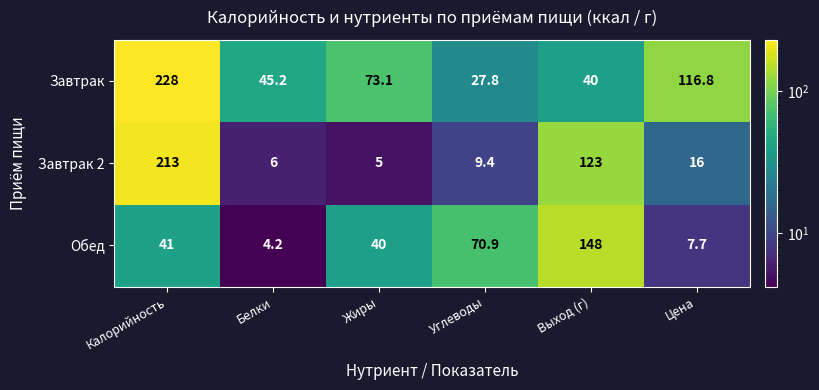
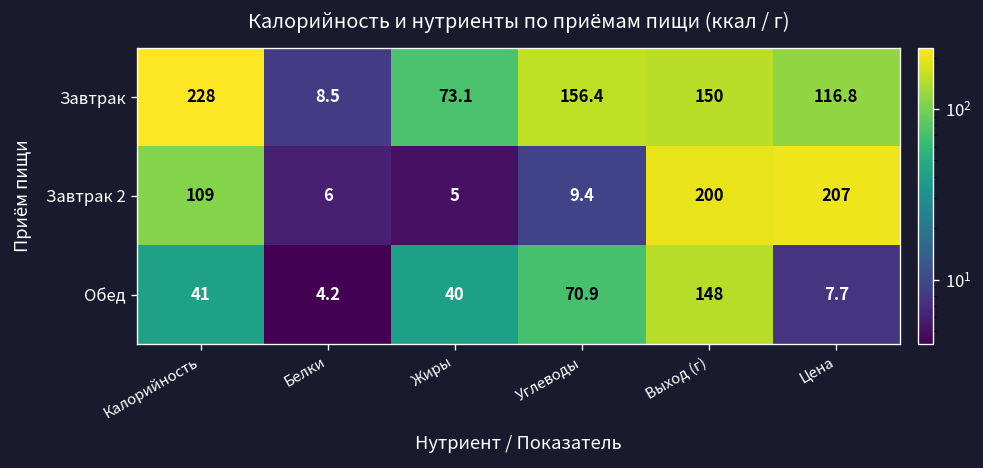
  {
    "Завтрак": {
      "Калорийность": 228,
-     "Белки": 45.2,
+     "Белки": 8.5,
      "Жиры": 73.1,
-     "Углеводы": 27.8,
-     "Выход (г)": 40,
+     "Углеводы": 156.4,
+     "Выход (г)": 150,
      "Цена": 116.8
    },
    "Завтрак 2": {
-     "Калорийность": 213,
+     "Калорийность": 109,
      "Белки": 6,
      "Жиры": 5,
      "Углеводы": 9.4,
-     "Выход (г)": 123,
-     "Цена": 16
+     "Выход (г)": 200,
+     "Цена": 207
    },
    "Обед": {
      "Калорийность": 41,
      "Белки": 4.2,
      "Жиры": 40,
      "Углеводы": 70.9,
      "Выход (г)": 148,
      "Цена": 7.7
    }
  }
